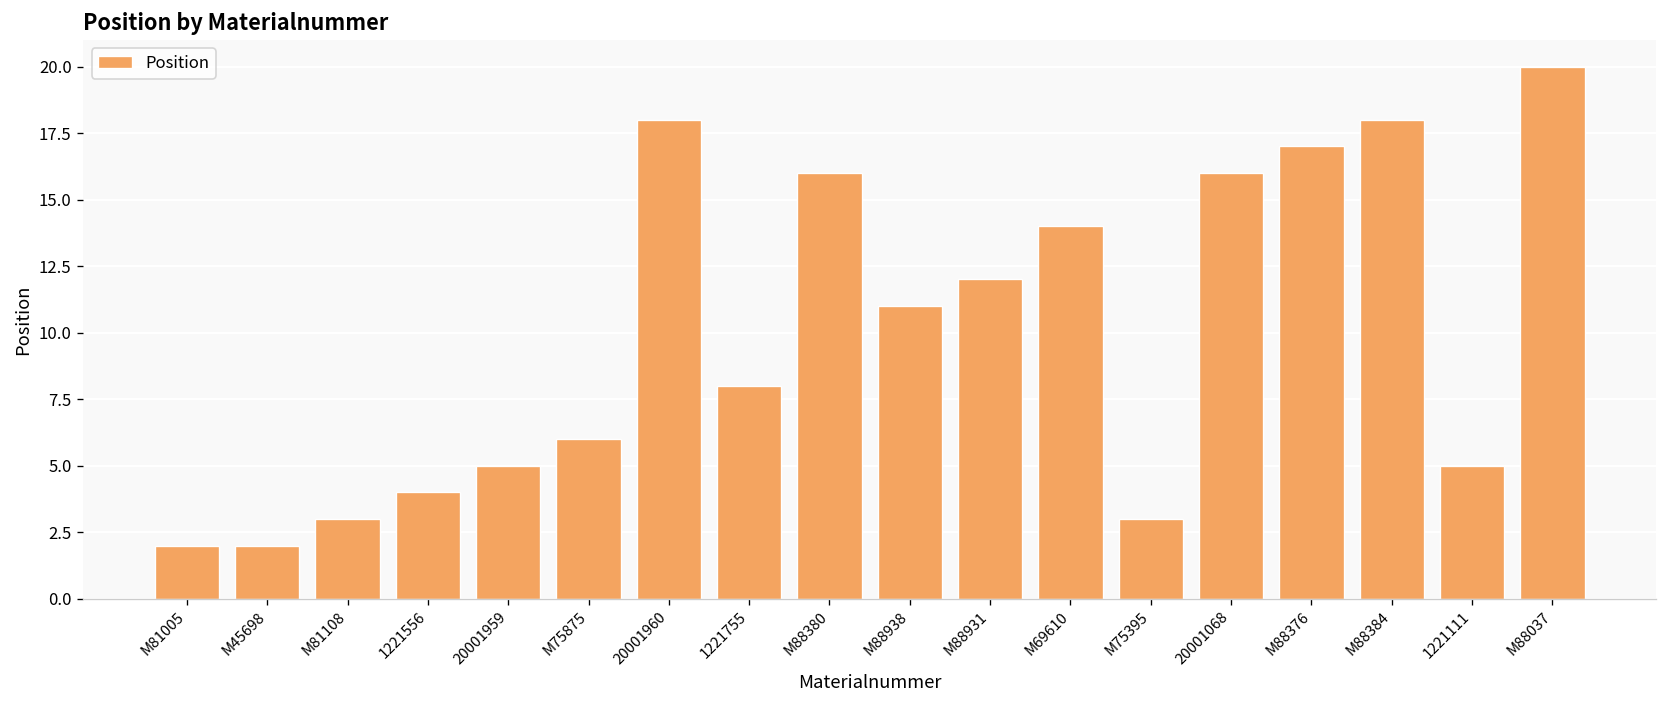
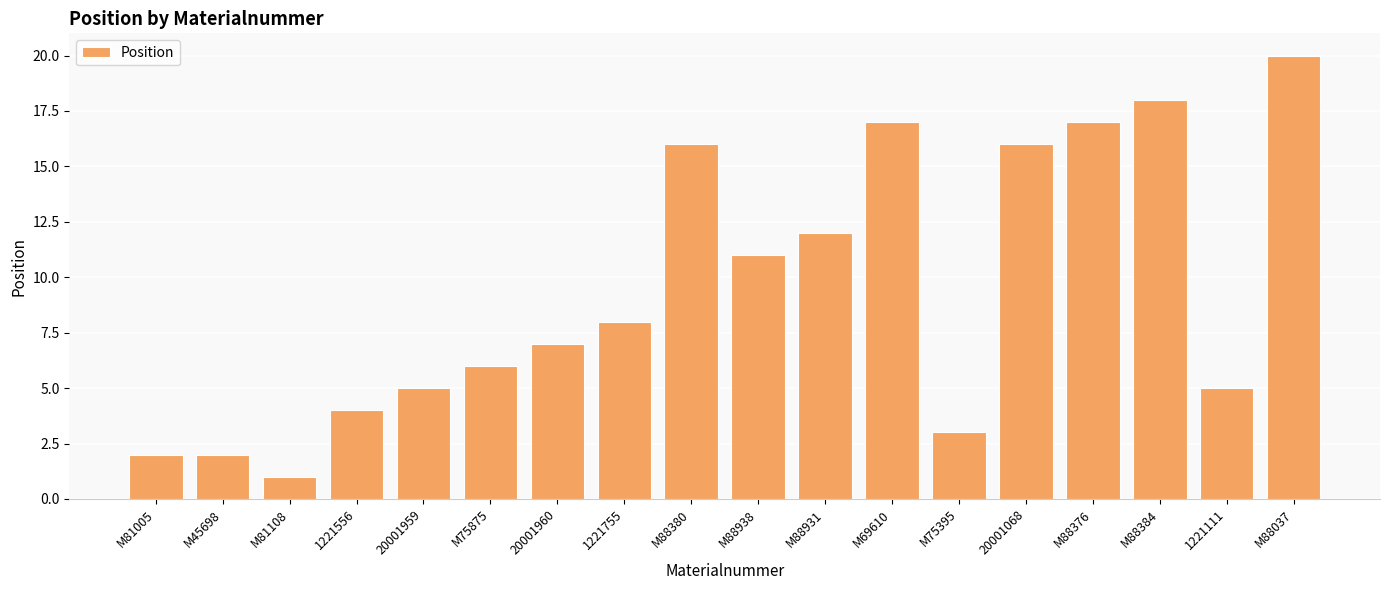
  {
    "M81005": 2,
    "M45698": 2,
-   "M81108": 3,
+   "M81108": 1,
    "1221556": 4,
    "20001959": 5,
    "M75875": 6,
-   "20001960": 18,
+   "20001960": 7,
    "1221755": 8,
    "M88380": 16,
    "M88938": 11,
    "M88931": 12,
-   "M69610": 14,
+   "M69610": 17,
    "M75395": 3,
    "20001068": 16,
    "M88376": 17,
    "M88384": 18,
    "1221111": 5,
    "M88037": 20
  }
